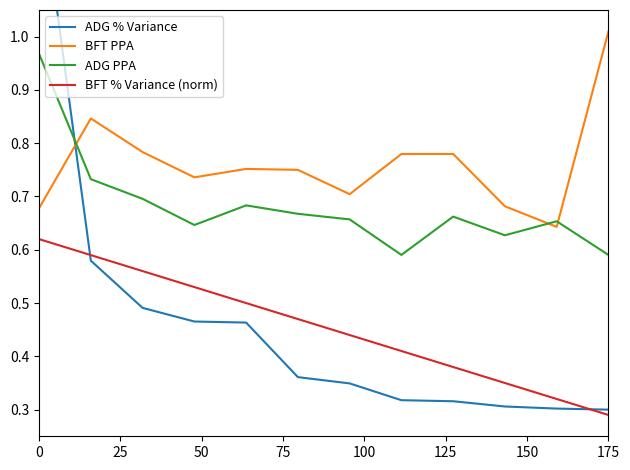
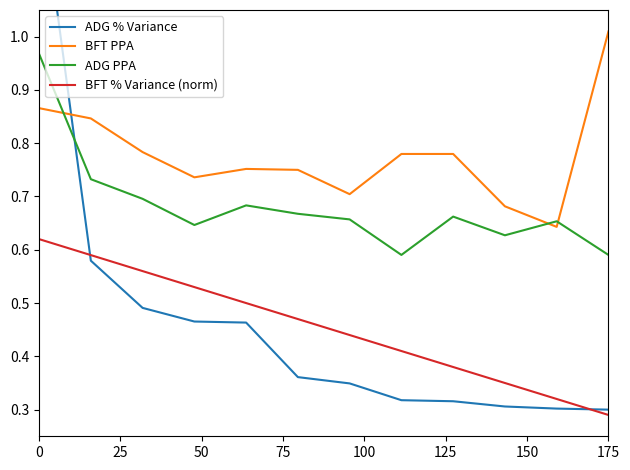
  {
    "ADG % Variance": {
      "175": 0.30
    },
    "BFT PPA": {
-     "0": 0.68,
+     "0": 0.87,
      "175": 1.01
    },
    "ADG PPA": {
      "0": 0.97,
      "175": 0.59
    },
    "BFT % Variance (norm)": {
      "0": 0.62,
      "175": 0.29
    }
  }
